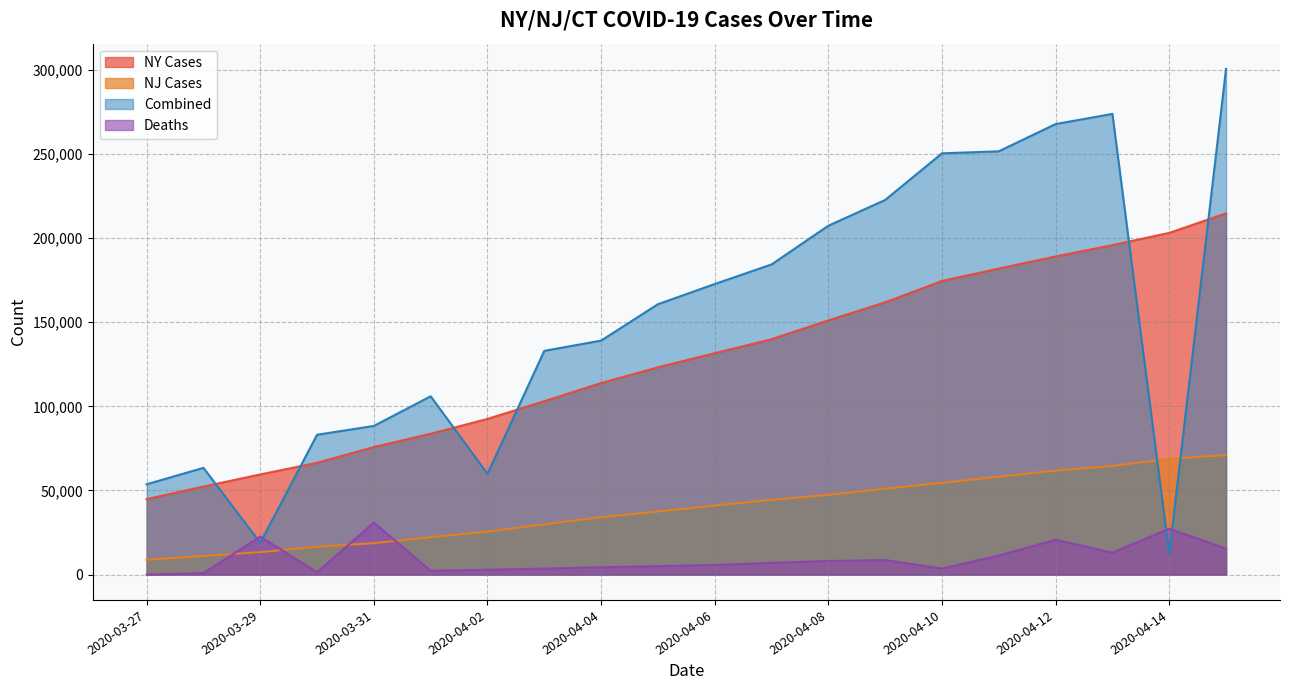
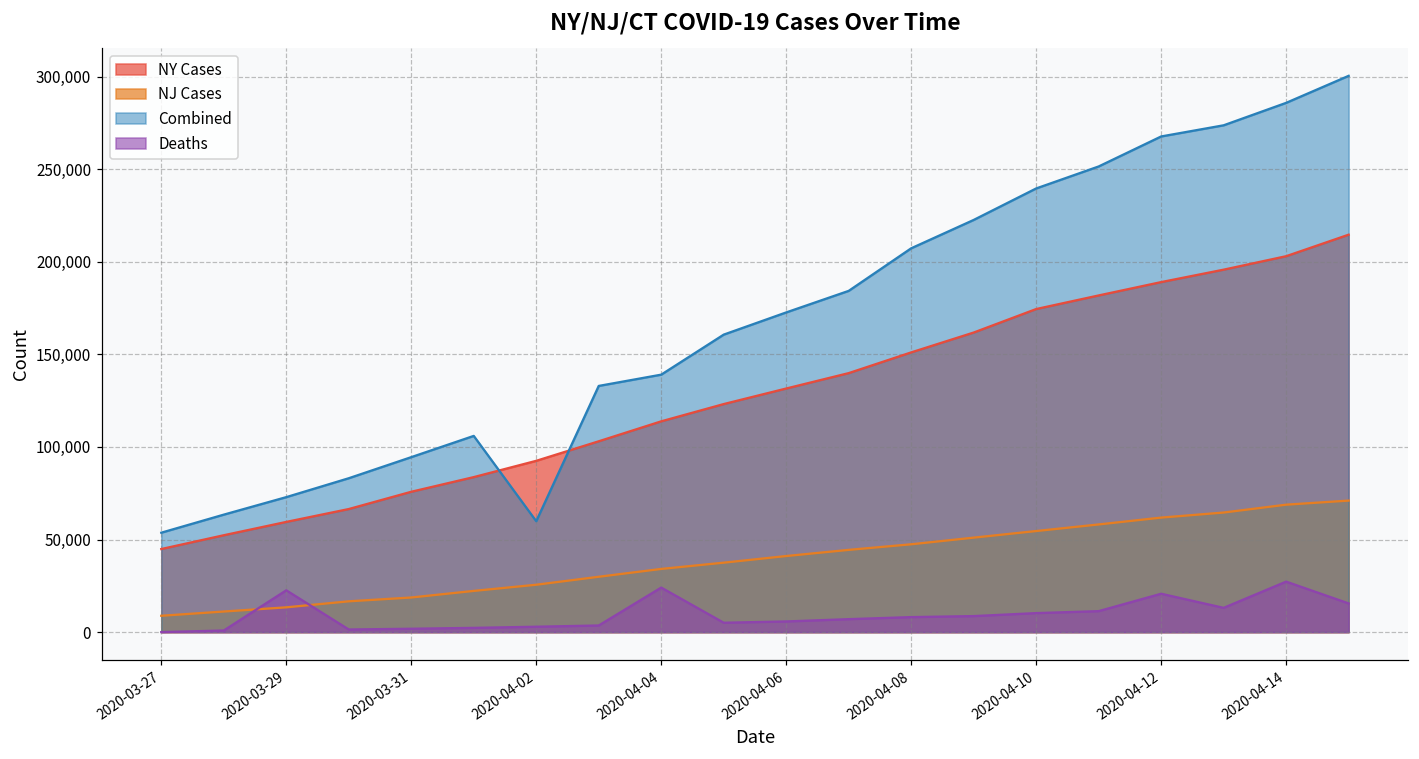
  {
    "Combined": {
      "2020-03-27": "54,000",
-     "2020-03-29": "19,000",
-     "2020-03-31": "88,000",
+     "2020-03-29": "73,000",
+     "2020-03-31": "94,000",
      "2020-04-02": "60,000",
      "2020-04-04": "139,000",
      "2020-04-06": "173,000",
      "2020-04-08": "207,000",
-     "2020-04-10": "250,000",
+     "2020-04-10": "240,000",
      "2020-04-12": "268,000",
-     "2020-04-14": "12,000"
+     "2020-04-14": "286,000"
    },
    "Deaths": {
      "2020-03-27": "0",
      "2020-03-29": "23,000",
-     "2020-03-31": "31,000",
+     "2020-03-31": "2,000",
      "2020-04-02": "3,000",
-     "2020-04-04": "4,000",
+     "2020-04-04": "24,000",
      "2020-04-06": "6,000",
      "2020-04-08": "8,000",
-     "2020-04-10": "4,000",
+     "2020-04-10": "10,000",
      "2020-04-12": "21,000",
      "2020-04-14": "27,000"
    }
  }
